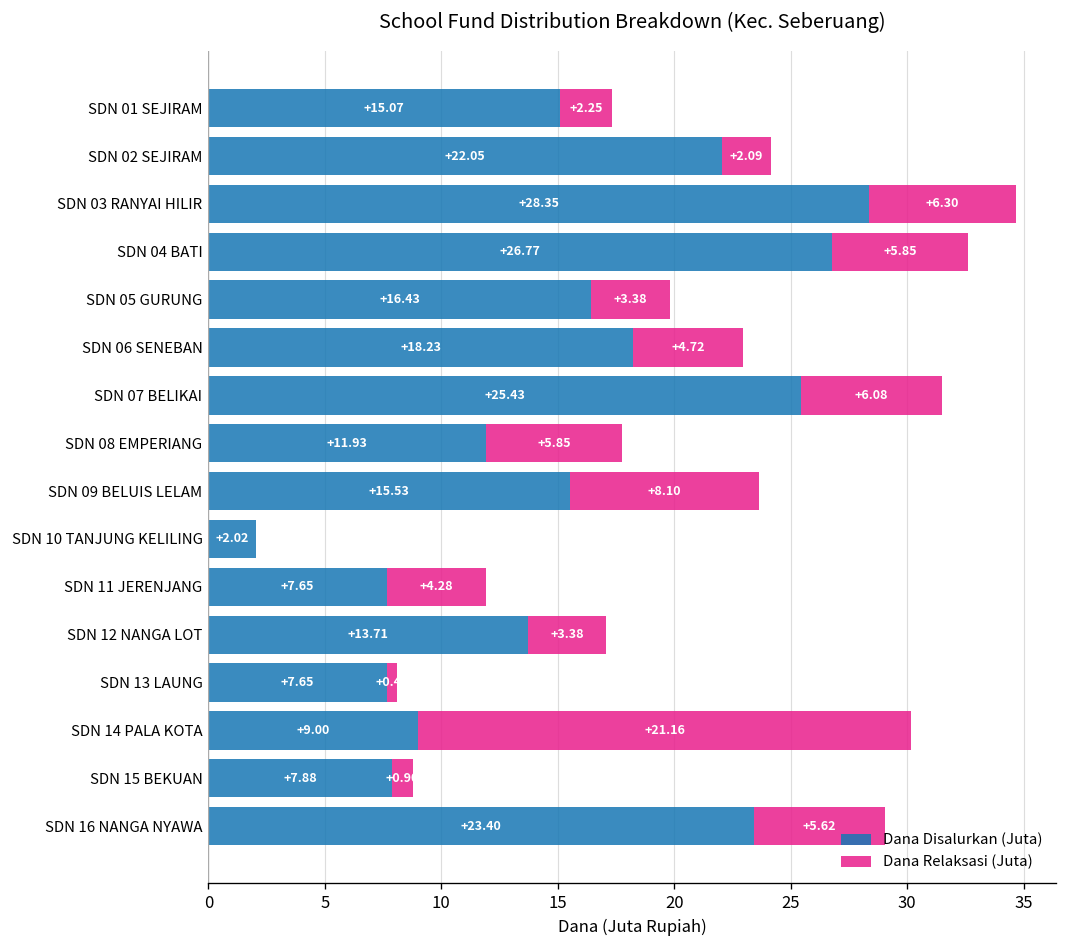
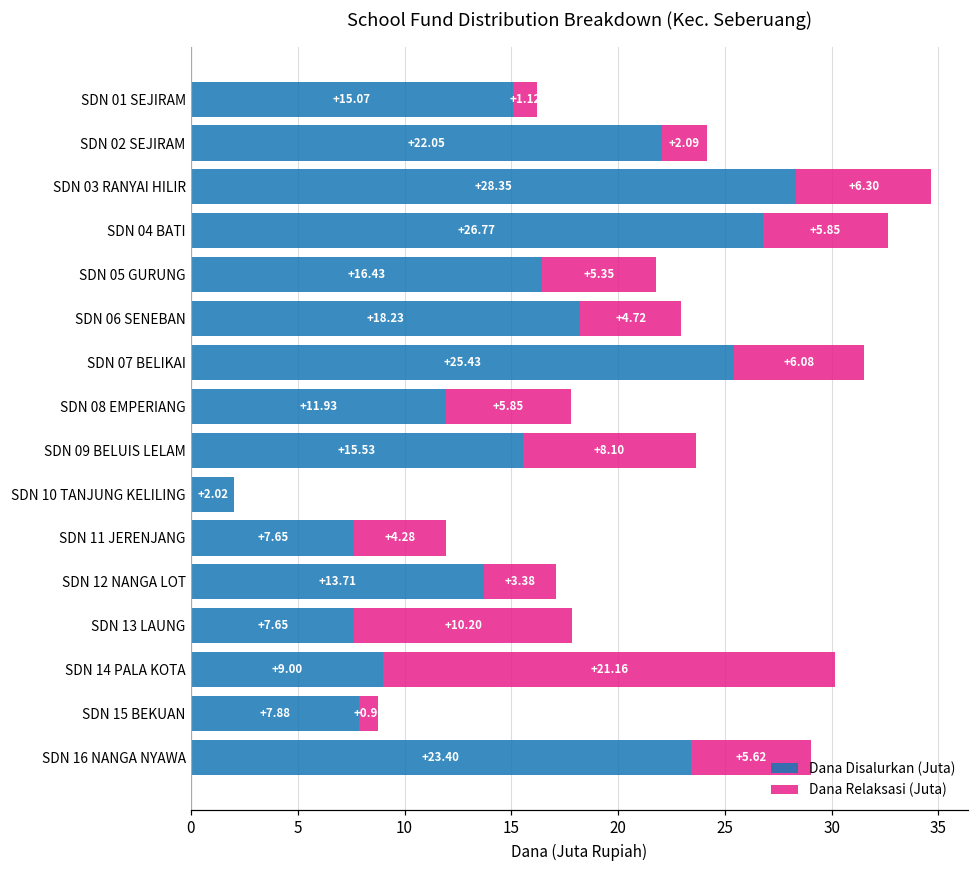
  {
    "Dana Disalurkan (Juta)": {
      "SDN 01 SEJIRAM": "+15.07",
      "SDN 02 SEJIRAM": "+22.05",
      "SDN 03 RANYAI HILIR": "+28.35",
      "SDN 04 BATI": "+26.77",
      "SDN 05 GURUNG": "+16.43",
      "SDN 06 SENEBAN": "+18.23",
      "SDN 07 BELIKAI": "+25.43",
      "SDN 08 EMPERIANG": "+11.93",
      "SDN 09 BELUIS LELAM": "+15.53",
      "SDN 10 TANJUNG KELILING": "+2.02",
      "SDN 11 JERENJANG": "+7.65",
      "SDN 12 NANGA LOT": "+13.71",
      "SDN 13 LAUNG": "+7.65",
      "SDN 14 PALA KOTA": "+9.00",
      "SDN 15 BEKUAN": "+7.88",
      "SDN 16 NANGA NYAWA": "+23.40"
    },
    "Dana Relaksasi (Juta)": {
-     "SDN 01 SEJIRAM": "+2.25",
+     "SDN 01 SEJIRAM": "+1.12",
      "SDN 02 SEJIRAM": "+2.09",
      "SDN 03 RANYAI HILIR": "+6.30",
      "SDN 04 BATI": "+5.85",
-     "SDN 05 GURUNG": "+3.38",
+     "SDN 05 GURUNG": "+5.35",
      "SDN 06 SENEBAN": "+4.72",
      "SDN 07 BELIKAI": "+6.08",
      "SDN 08 EMPERIANG": "+5.85",
      "SDN 09 BELUIS LELAM": "+8.10",
      "SDN 11 JERENJANG": "+4.28",
      "SDN 12 NANGA LOT": "+3.38",
-     "SDN 13 LAUNG": "+0.45",
+     "SDN 13 LAUNG": "+10.20",
      "SDN 14 PALA KOTA": "+21.16",
      "SDN 15 BEKUAN": "+0.90",
      "SDN 16 NANGA NYAWA": "+5.62"
    }
  }
